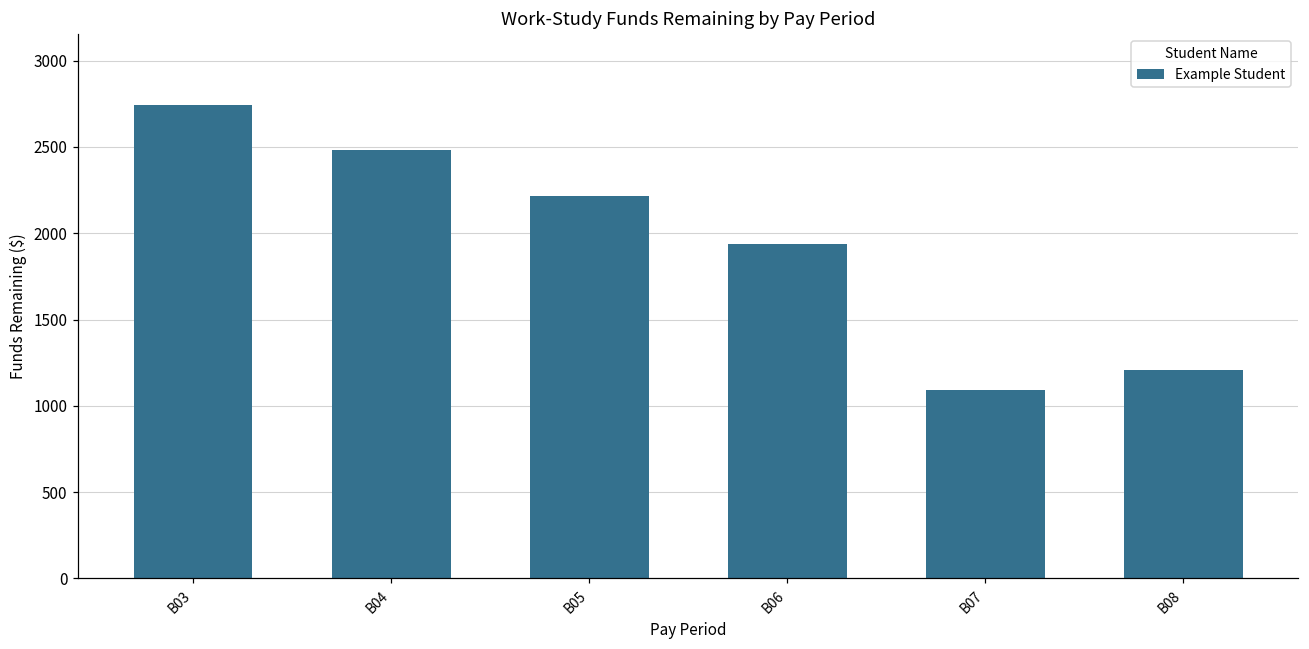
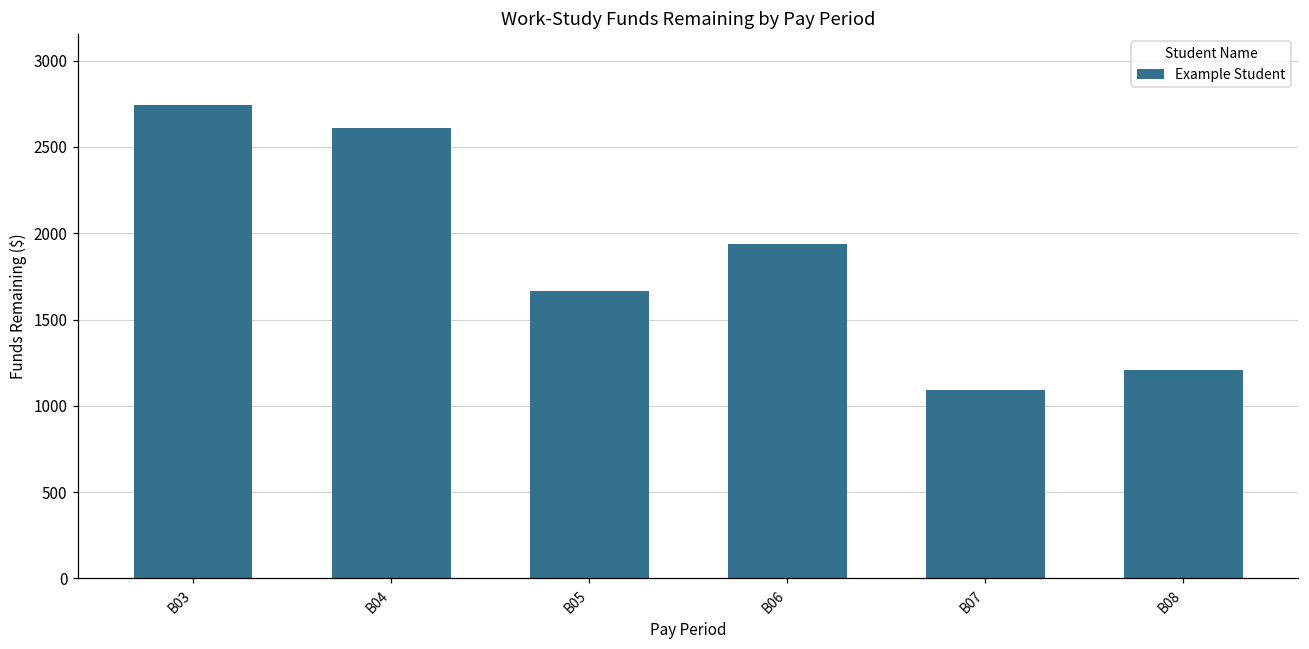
  {
    "B03": 2740,
-   "B04": 2480,
-   "B05": 2210,
+   "B04": 2610,
+   "B05": 1670,
    "B06": 1940,
    "B07": 1090,
    "B08": 1210
  }
